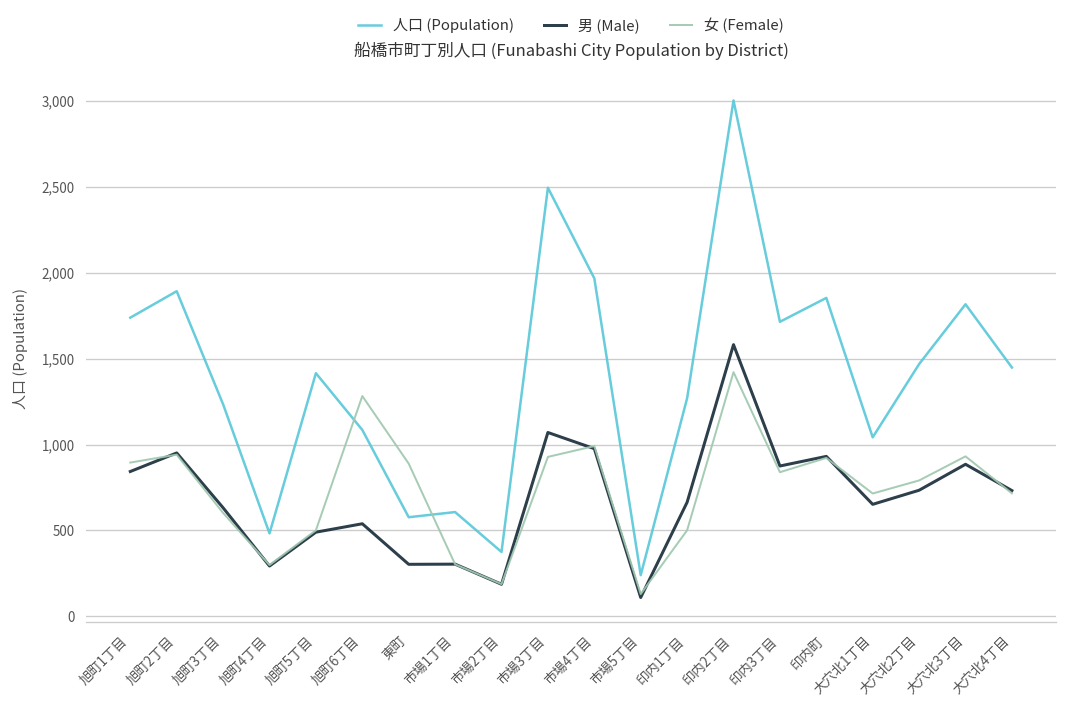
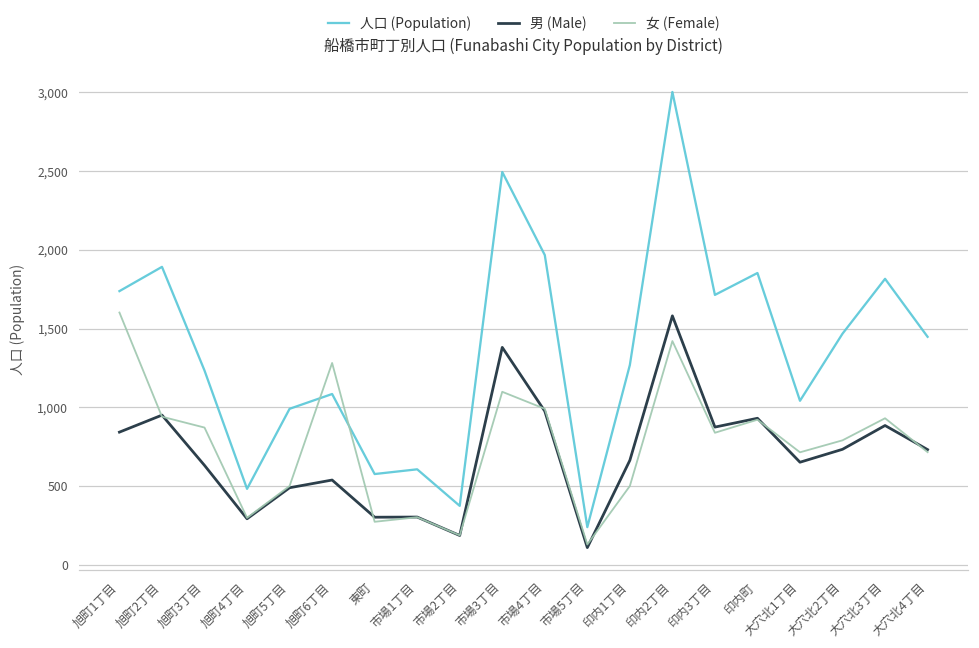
  {
    "人口 (Population)": {
      "旭町1丁目": "1,740",
      "旭町2丁目": "1,890",
      "旭町3丁目": "1,230",
      "旭町4丁目": "480",
-     "旭町5丁目": "1,420",
+     "旭町5丁目": "990",
      "旭町6丁目": "1,090",
      "東町": "580",
      "市場1丁目": "610",
      "市場2丁目": "380",
      "市場3丁目": "2,490",
      "市場4丁目": "1,970",
      "市場5丁目": "240",
      "印内1丁目": "1,270",
      "印内2丁目": "3,000",
      "印内3丁目": "1,710",
      "印内町": "1,850",
      "大穴北1丁目": "1,040",
      "大穴北2丁目": "1,470",
      "大穴北3丁目": "1,820",
      "大穴北4丁目": "1,450"
    },
    "男 (Male)": {
      "旭町1丁目": "840",
      "旭町3丁目": "630",
      "旭町6丁目": "540",
      "東町": "300",
-     "市場3丁目": "1,070",
+     "市場3丁目": "1,380",
      "市場5丁目": "110",
      "印内1丁目": "660",
      "印内2丁目": "1,580",
      "印内3丁目": "880",
      "大穴北1丁目": "650",
      "大穴北2丁目": "730",
      "大穴北3丁目": "890"
    },
    "女 (Female)": {
-     "旭町1丁目": "900",
-     "旭町3丁目": "600",
+     "旭町1丁目": "1,600",
+     "旭町3丁目": "870",
      "旭町6丁目": "1,280",
-     "東町": "890",
-     "市場3丁目": "930",
+     "東町": "270",
+     "市場3丁目": "1,100",
      "市場5丁目": "130",
      "印内1丁目": "500",
      "印内2丁目": "1,420",
      "印内3丁目": "840",
      "大穴北1丁目": "720",
      "大穴北2丁目": "790",
      "大穴北3丁目": "930"
    }
  }
